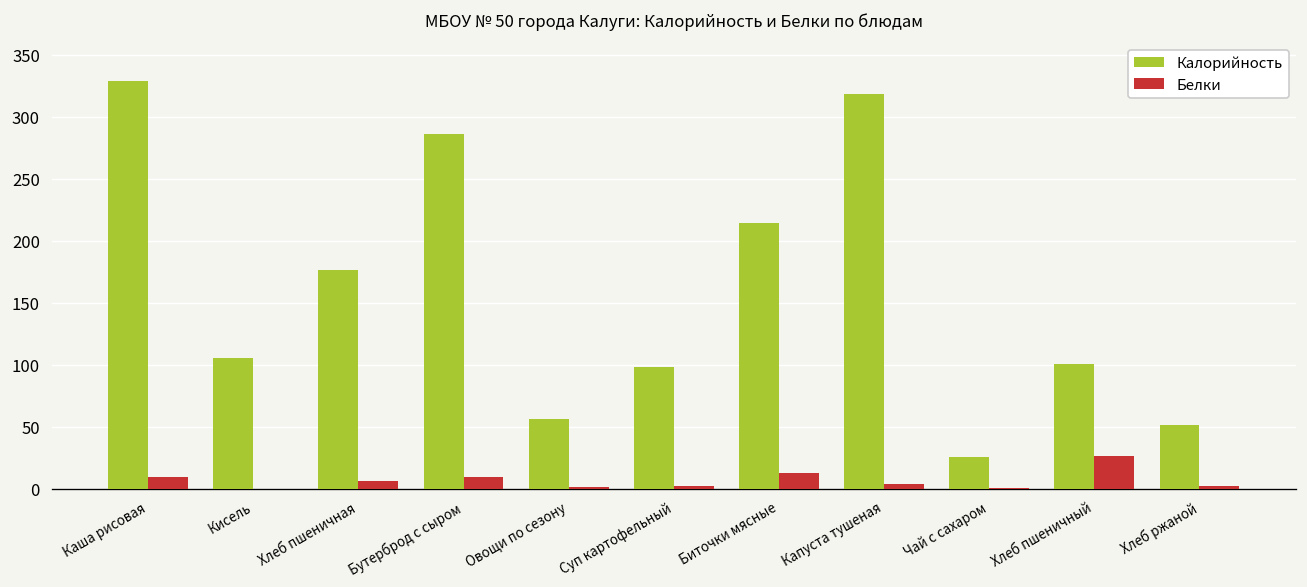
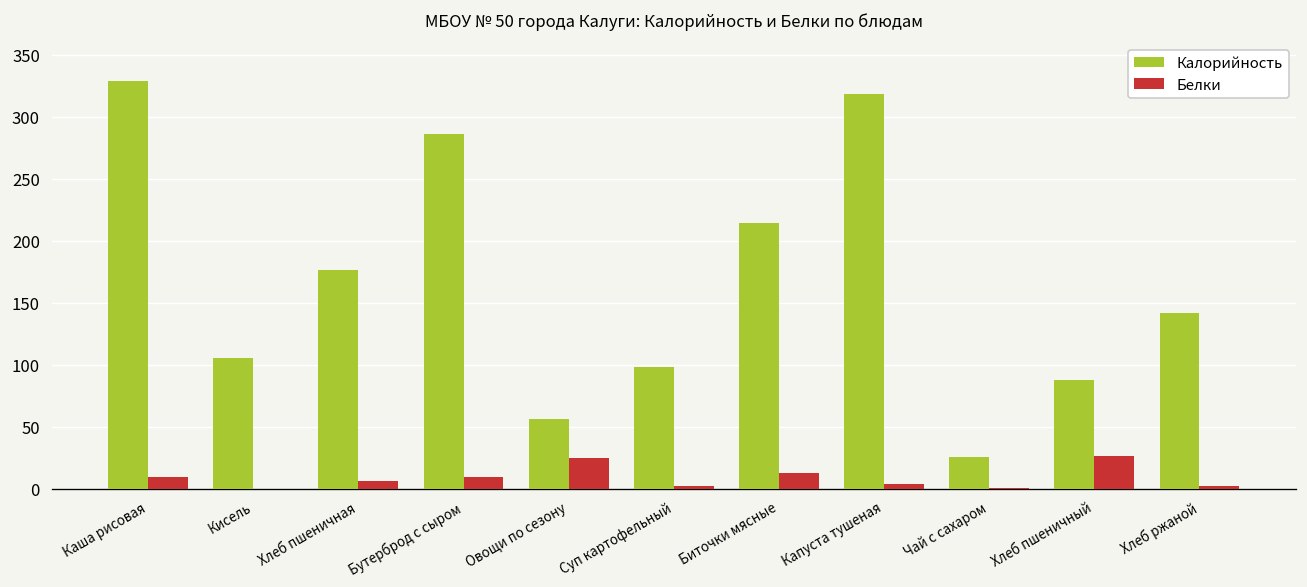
  {
    "Калорийность": {
      "Каша рисовая": 329,
      "Кисель": 105,
      "Хлеб пшеничная": 176,
      "Бутерброд с сыром": 286,
      "Овощи по сезону": 56,
      "Суп картофельный": 98,
      "Биточки мясные": 214,
      "Капуста тушеная": 319,
      "Чай с сахаром": 25,
-     "Хлеб пшеничный": 101,
-     "Хлеб ржаной": 51
+     "Хлеб пшеничный": 88,
+     "Хлеб ржаной": 142
    },
    "Белки": {
      "Каша рисовая": 10,
      "Хлеб пшеничная": 6,
      "Бутерброд с сыром": 9,
-     "Овощи по сезону": 1,
+     "Овощи по сезону": 24,
      "Суп картофельный": 3,
      "Биточки мясные": 13,
      "Капуста тушеная": 4,
      "Хлеб пшеничный": 26
    }
  }
